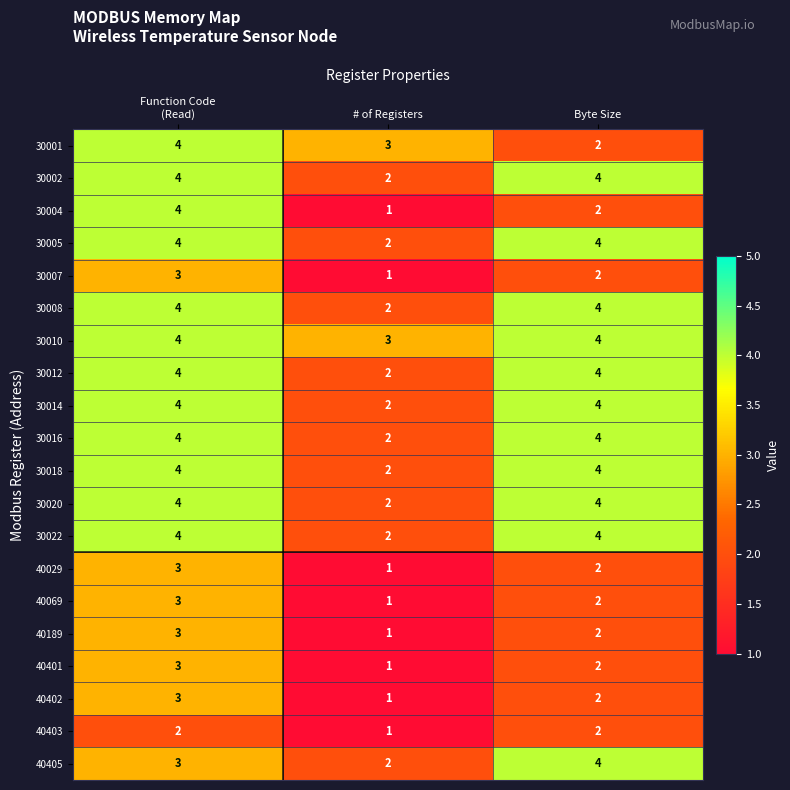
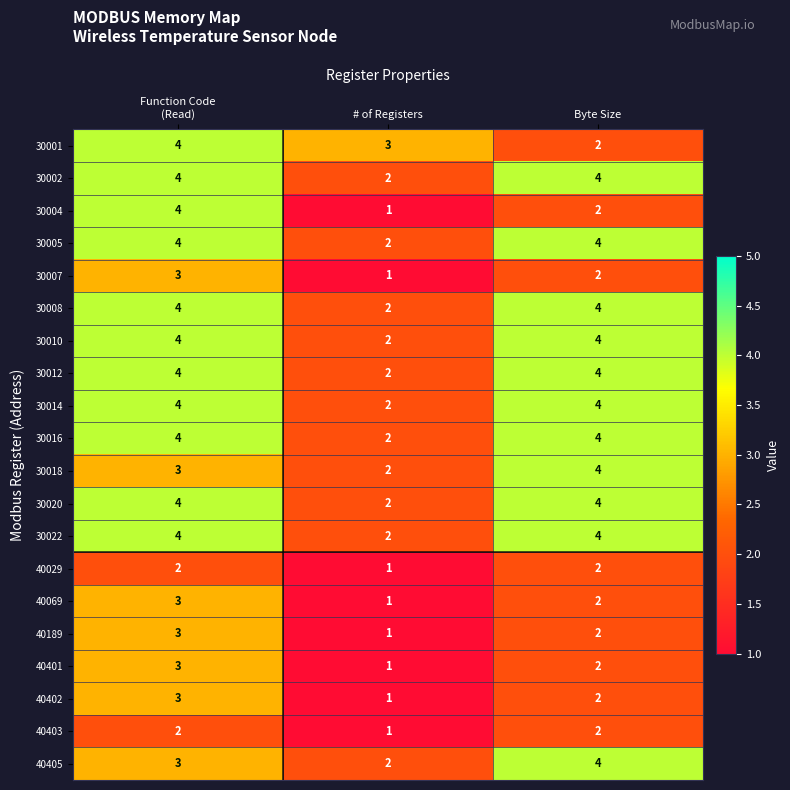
  {
    "30001": {
      "Function Code (Read)": 4,
      "# of Registers": 3,
      "Byte Size": 2
    },
    "30002": {
      "Function Code (Read)": 4,
      "# of Registers": 2,
      "Byte Size": 4
    },
    "30004": {
      "Function Code (Read)": 4,
      "# of Registers": 1,
      "Byte Size": 2
    },
    "30005": {
      "Function Code (Read)": 4,
      "# of Registers": 2,
      "Byte Size": 4
    },
    "30007": {
      "Function Code (Read)": 3,
      "# of Registers": 1,
      "Byte Size": 2
    },
    "30008": {
      "Function Code (Read)": 4,
      "# of Registers": 2,
      "Byte Size": 4
    },
    "30010": {
      "Function Code (Read)": 4,
-     "# of Registers": 3,
+     "# of Registers": 2,
      "Byte Size": 4
    },
    "30012": {
      "Function Code (Read)": 4,
      "# of Registers": 2,
      "Byte Size": 4
    },
    "30014": {
      "Function Code (Read)": 4,
      "# of Registers": 2,
      "Byte Size": 4
    },
    "30016": {
      "Function Code (Read)": 4,
      "# of Registers": 2,
      "Byte Size": 4
    },
    "30018": {
-     "Function Code (Read)": 4,
+     "Function Code (Read)": 3,
      "# of Registers": 2,
      "Byte Size": 4
    },
    "30020": {
      "Function Code (Read)": 4,
      "# of Registers": 2,
      "Byte Size": 4
    },
    "30022": {
      "Function Code (Read)": 4,
      "# of Registers": 2,
      "Byte Size": 4
    },
    "40029": {
-     "Function Code (Read)": 3,
+     "Function Code (Read)": 2,
      "# of Registers": 1,
      "Byte Size": 2
    },
    "40069": {
      "Function Code (Read)": 3,
      "# of Registers": 1,
      "Byte Size": 2
    },
    "40189": {
      "Function Code (Read)": 3,
      "# of Registers": 1,
      "Byte Size": 2
    },
    "40401": {
      "Function Code (Read)": 3,
      "# of Registers": 1,
      "Byte Size": 2
    },
    "40402": {
      "Function Code (Read)": 3,
      "# of Registers": 1,
      "Byte Size": 2
    },
    "40403": {
      "Function Code (Read)": 2,
      "# of Registers": 1,
      "Byte Size": 2
    },
    "40405": {
      "Function Code (Read)": 3,
      "# of Registers": 2,
      "Byte Size": 4
    }
  }
